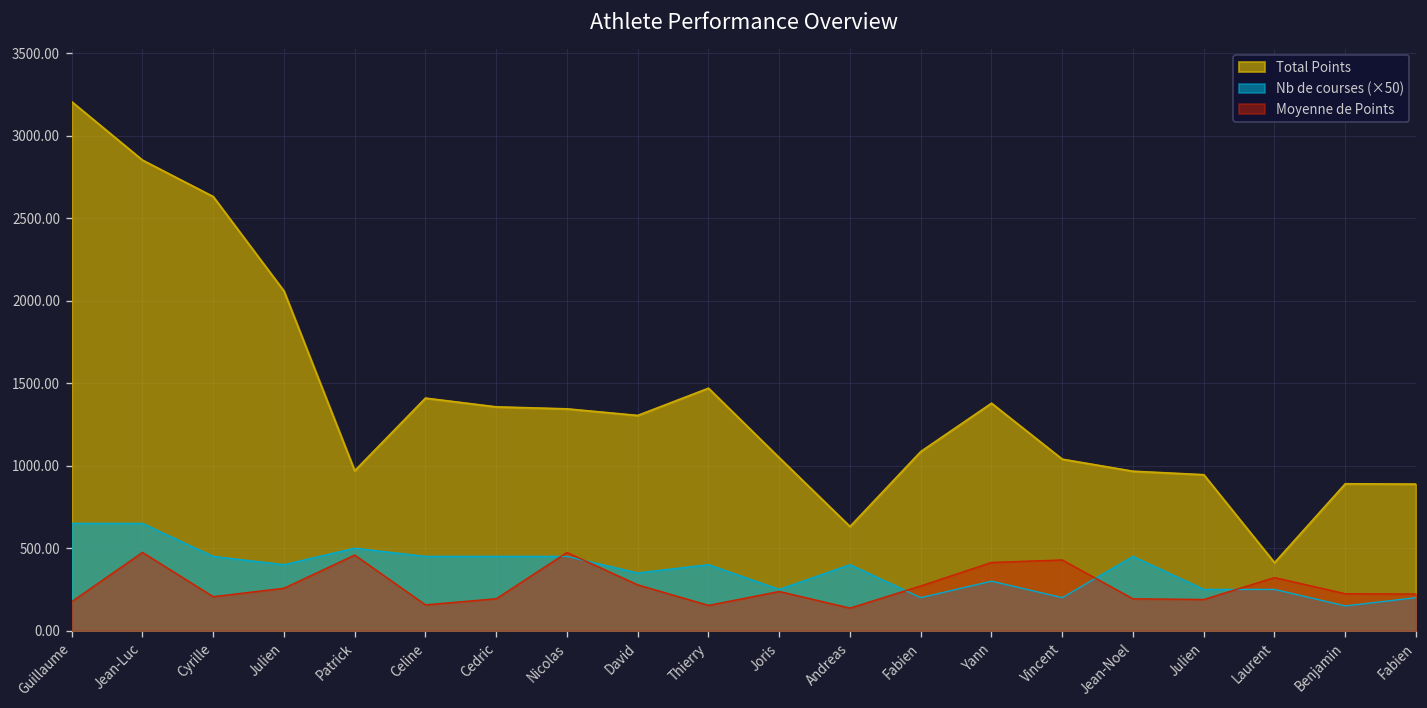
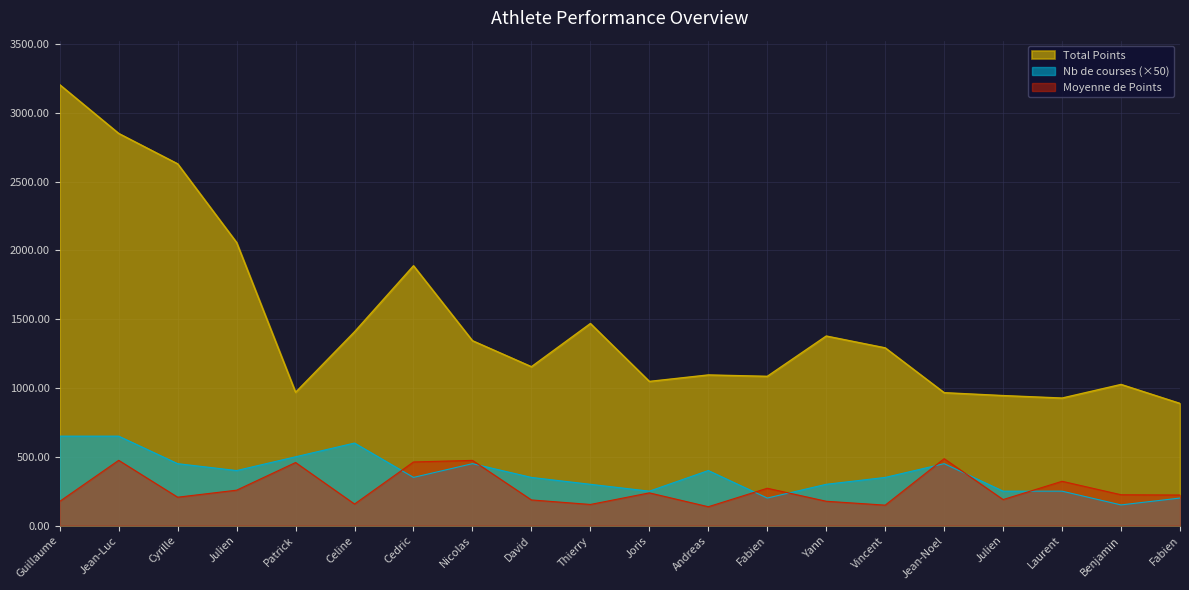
  {
    "Total Points": {
      "Guillaume": 3210,
      "Jean-Luc": 2850,
      "Cyrille": 2630,
      "Patrick": 970,
      "Celine": 1410,
-     "Cedric": 1360,
+     "Cedric": 1890,
      "Nicolas": 1340,
-     "David": 1300,
+     "David": 1160,
      "Thierry": 1470,
      "Joris": 1050,
-     "Andreas": 630,
+     "Andreas": 1100,
      "Yann": 1380,
-     "Vincent": 1040,
+     "Vincent": 1290,
      "Jean-Noel": 970,
-     "Laurent": 410,
-     "Benjamin": 890
+     "Laurent": 930,
+     "Benjamin": 1030
    },
    "Nb de courses (×50)": {
      "Guillaume": 650,
      "Jean-Luc": 650,
      "Cyrille": 450,
      "Patrick": 500,
-     "Celine": 450,
-     "Cedric": 450,
+     "Celine": 600,
+     "Cedric": 350,
      "Nicolas": 450,
      "David": 350,
-     "Thierry": 400,
+     "Thierry": 300,
      "Andreas": 400,
      "Yann": 300,
-     "Vincent": 200,
+     "Vincent": 350,
      "Jean-Noel": 450,
      "Laurent": 250,
      "Benjamin": 150
    },
    "Moyenne de Points": {
      "Guillaume": 180,
      "Jean-Luc": 470,
      "Cyrille": 210,
      "Patrick": 460,
      "Celine": 160,
-     "Cedric": 190,
+     "Cedric": 460,
      "Nicolas": 470,
-     "David": 280,
+     "David": 190,
      "Thierry": 150,
      "Andreas": 140,
-     "Yann": 410,
-     "Vincent": 430,
-     "Jean-Noel": 190,
+     "Yann": 180,
+     "Vincent": 150,
+     "Jean-Noel": 490,
      "Laurent": 320,
      "Benjamin": 220
    }
  }
